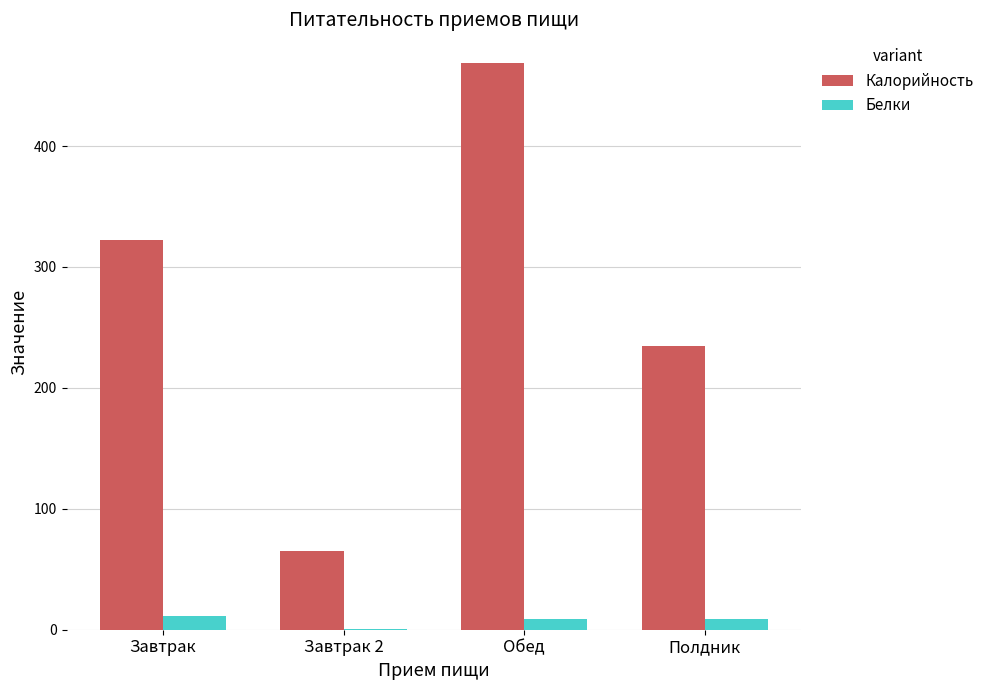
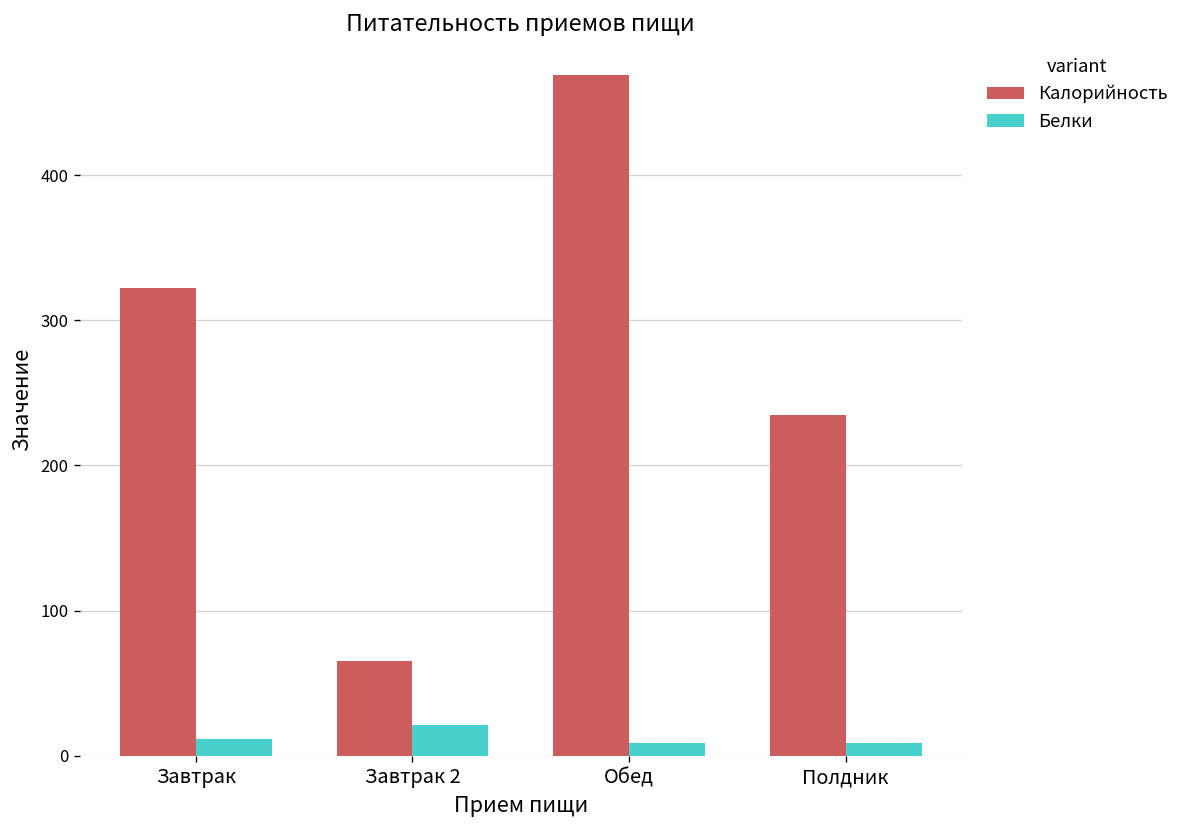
  {
    "Калорийность": {
      "Завтрак": 322,
      "Завтрак 2": 65,
      "Обед": 469,
      "Полдник": 235
    },
    "Белки": {
      "Завтрак": 12,
-     "Завтрак 2": 1,
+     "Завтрак 2": 21,
      "Обед": 9,
      "Полдник": 9
    }
  }
